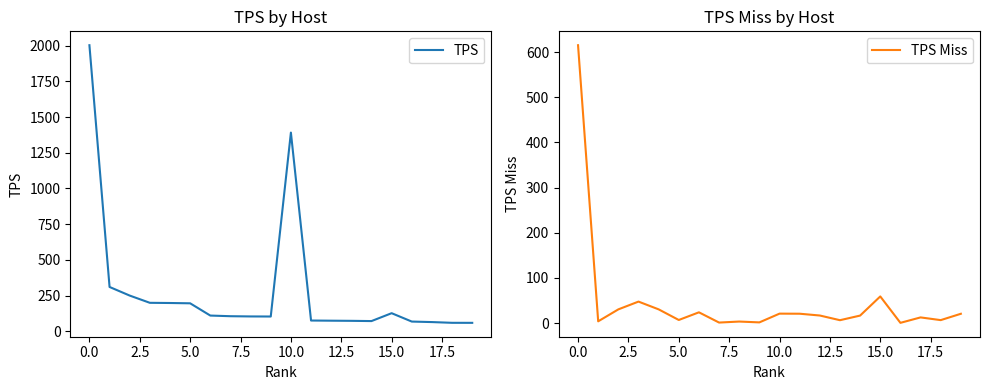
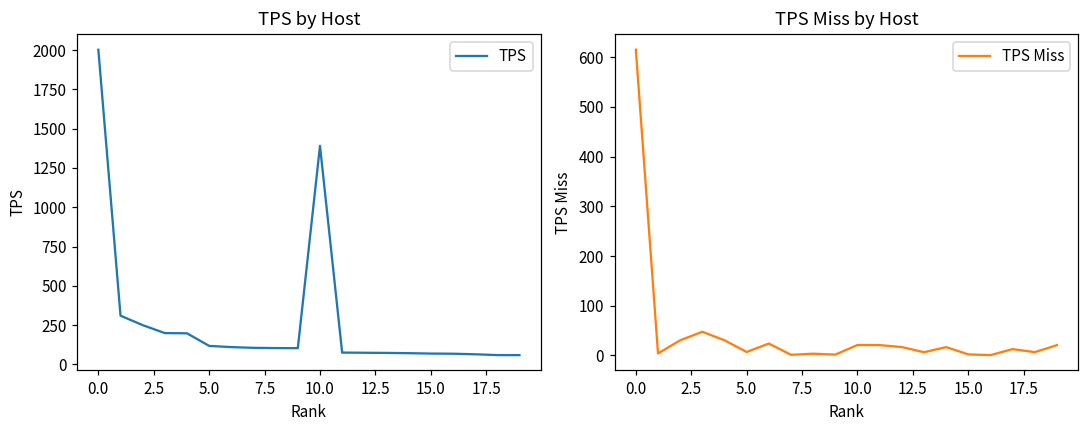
  {
    "TPS by Host": {
      "0.0": 2000,
-     "5.0": 200,
+     "5.0": 120,
      "10.0": 1390,
-     "15.0": 130
+     "15.0": 70
    },
    "TPS Miss by Host": {
      "0.0": 620,
      "5.0": 10,
      "10.0": 20,
-     "15.0": 60
+     "15.0": 0
    }
  }
